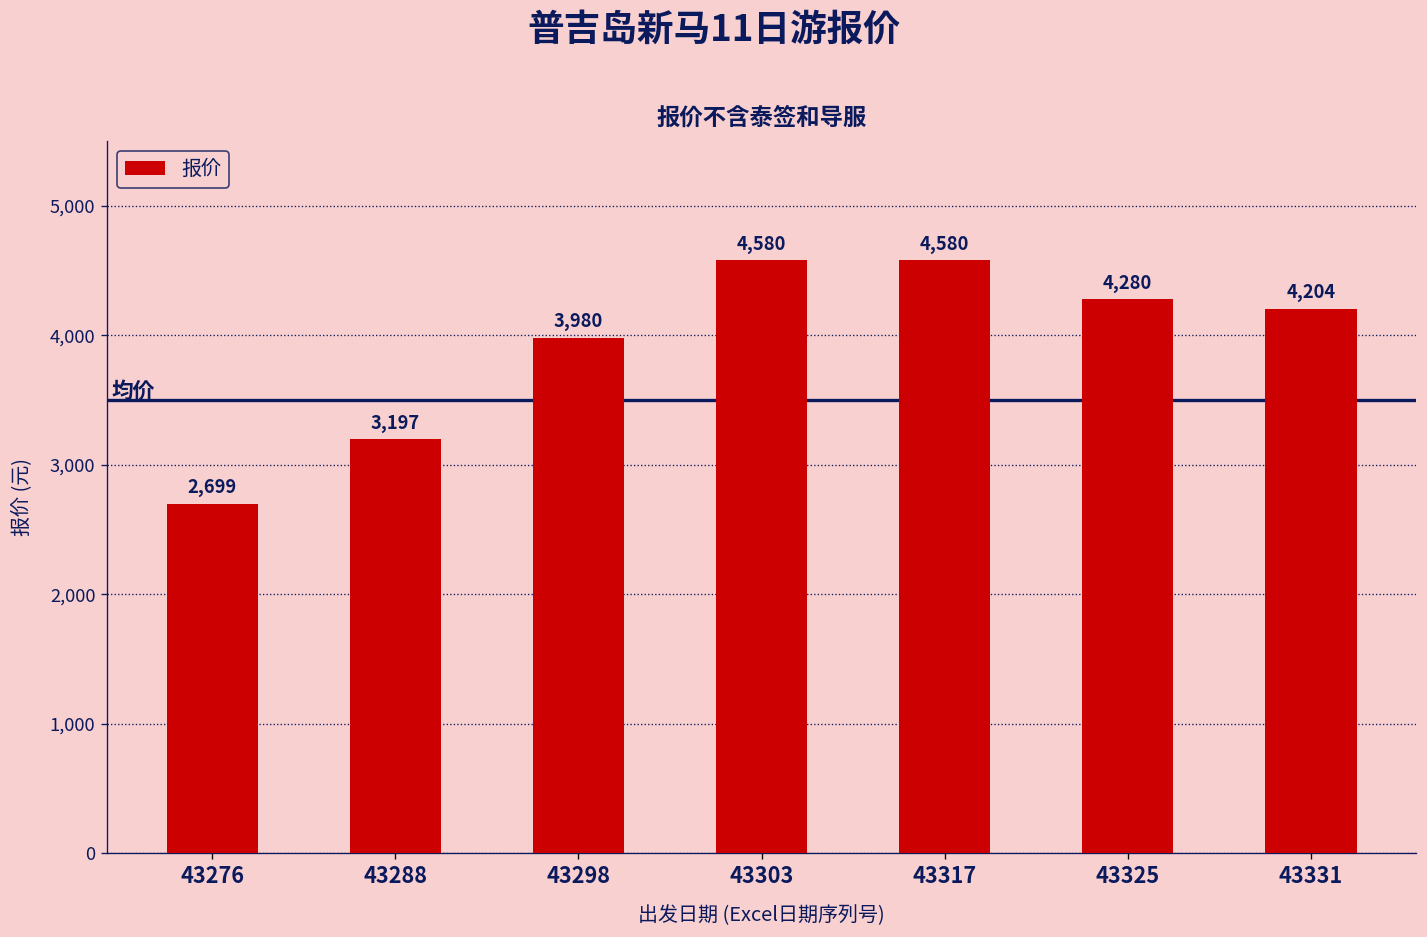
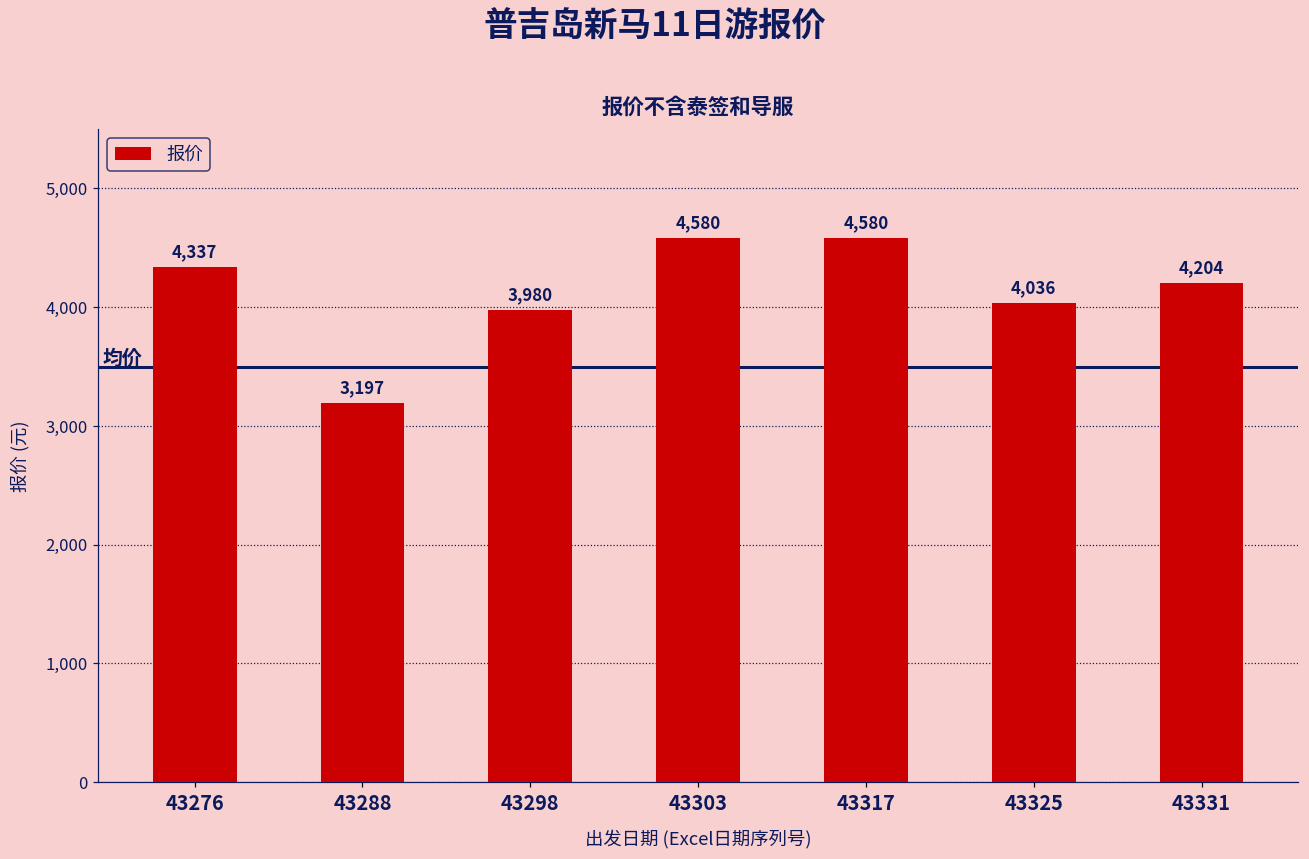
  {
-   "43276": "2,699",
+   "43276": "4,337",
    "43288": "3,197",
    "43298": "3,980",
    "43303": "4,580",
    "43317": "4,580",
-   "43325": "4,280",
+   "43325": "4,036",
    "43331": "4,204"
  }
